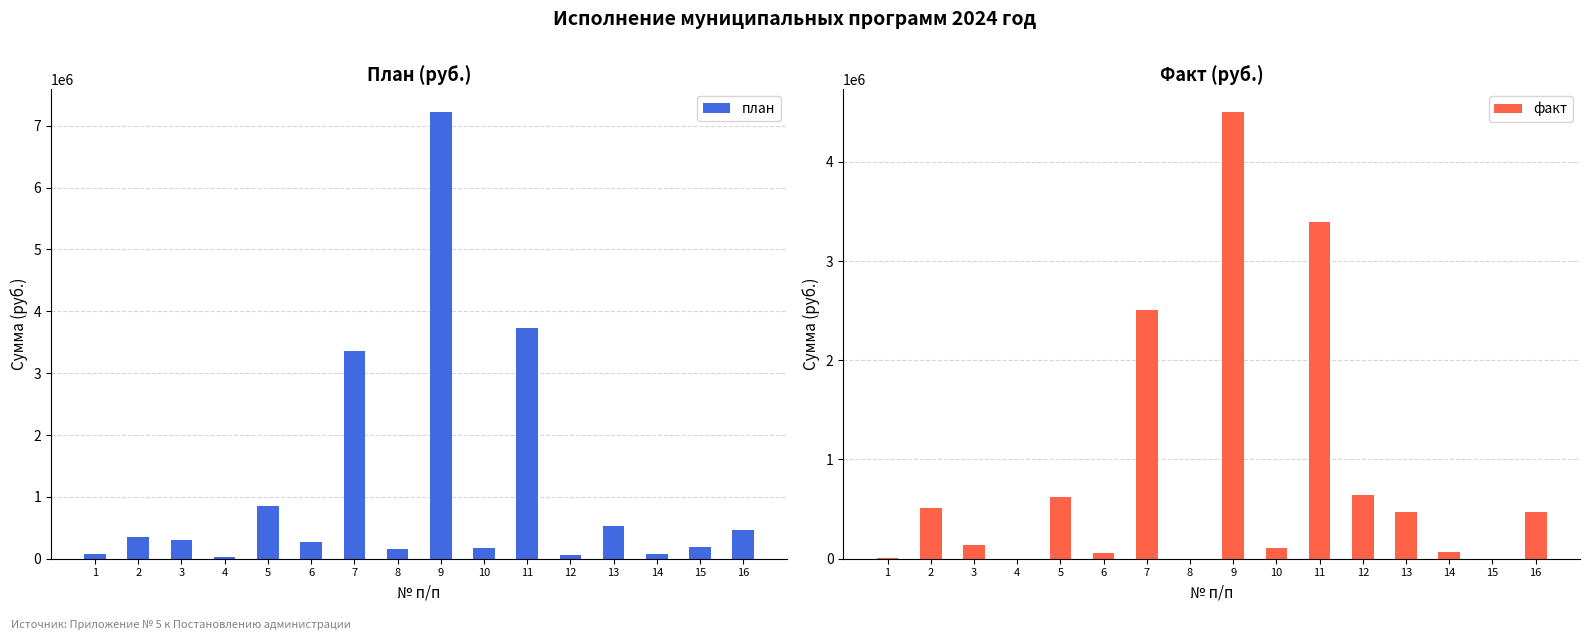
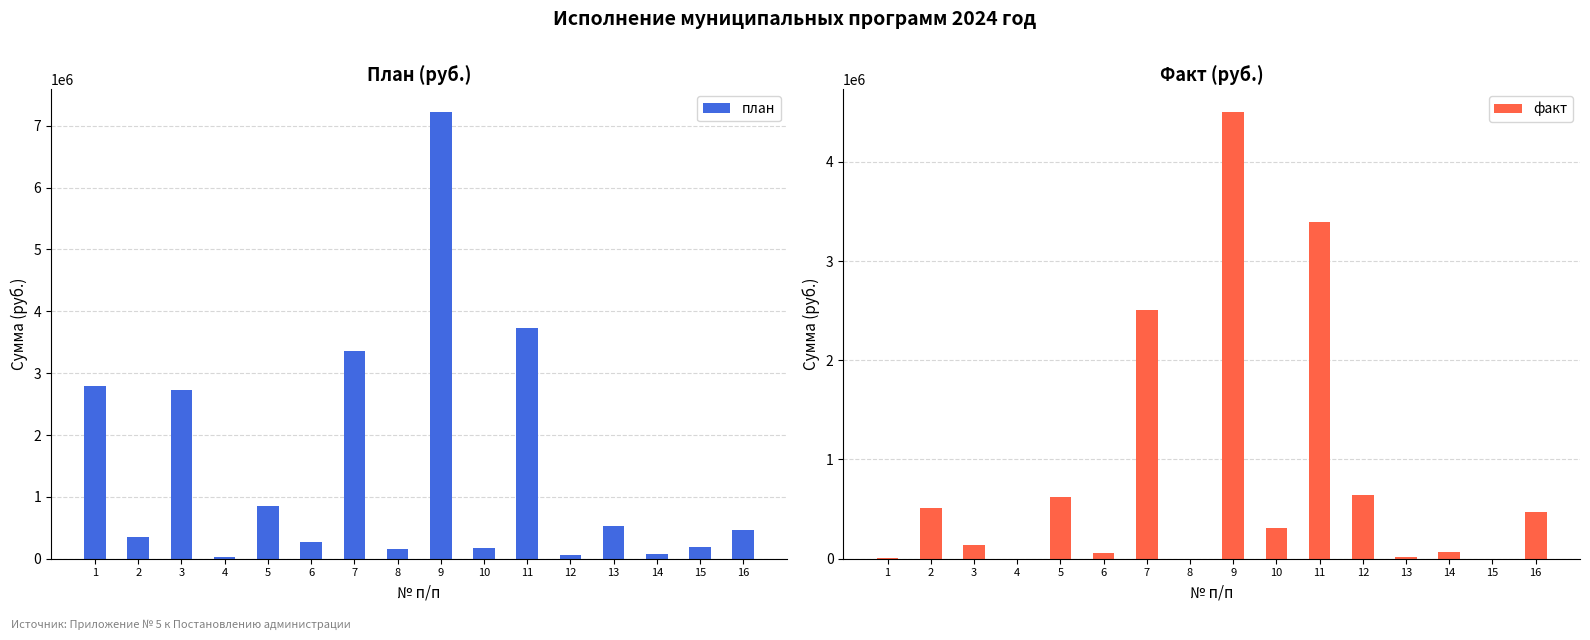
  {
    "План (руб.)": {
-     "1": 100000,
+     "1": 2800000,
      "2": 300000,
-     "3": 300000,
+     "3": 2700000,
      "5": 800000,
      "6": 300000,
      "7": 3400000,
      "8": 200000,
      "9": 7200000,
      "10": 200000,
      "11": 3700000,
      "12": 100000,
      "13": 500000,
      "14": 100000,
      "15": 200000,
      "16": 500000
    },
    "Факт (руб.)": {
      "2": 500000,
      "3": 100000,
      "4": 0,
      "5": 600000,
      "6": 100000,
      "7": 2500000,
      "8": 0,
      "9": 4500000,
-     "10": 100000,
+     "10": 300000,
      "11": 3400000,
      "12": 600000,
-     "13": 500000,
+     "13": 0,
      "14": 100000,
      "15": 0,
      "16": 500000
    }
  }
